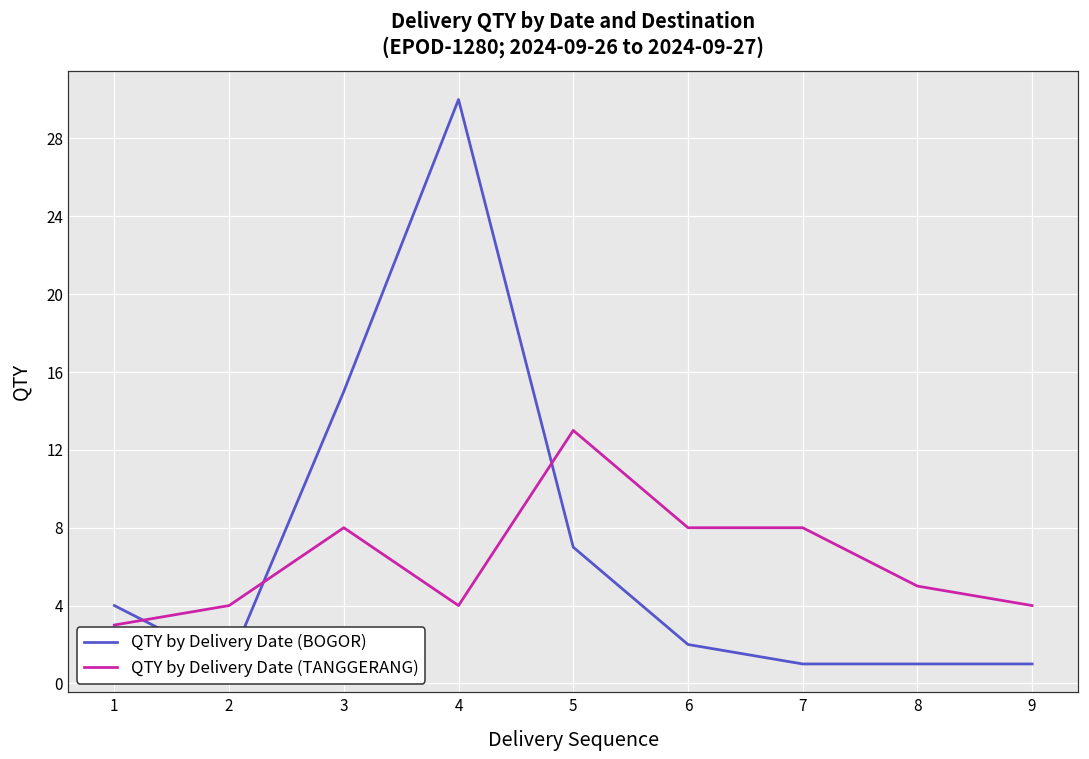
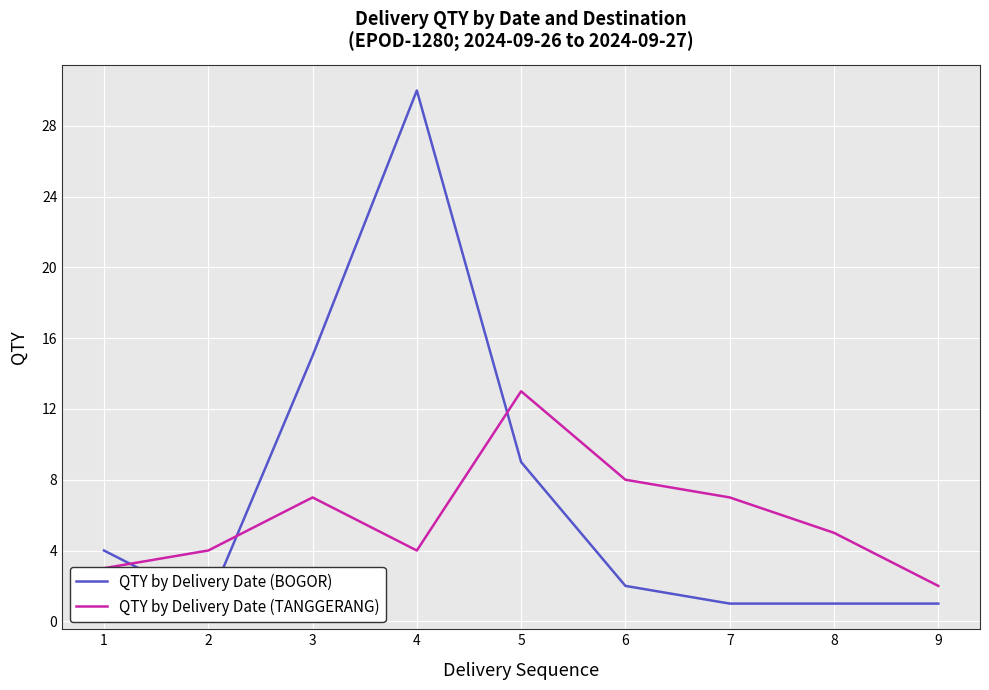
  {
    "QTY by Delivery Date (BOGOR)": {
      "1": 4,
      "3": 15,
      "4": 30,
-     "5": 7,
+     "5": 9,
      "6": 2,
      "7": 1,
      "8": 1,
      "9": 1
    },
    "QTY by Delivery Date (TANGGERANG)": {
      "2": 4,
-     "3": 8,
+     "3": 7,
      "4": 4,
      "5": 13,
      "6": 8,
-     "7": 8,
+     "7": 7,
      "8": 5,
-     "9": 4
+     "9": 2
    }
  }
